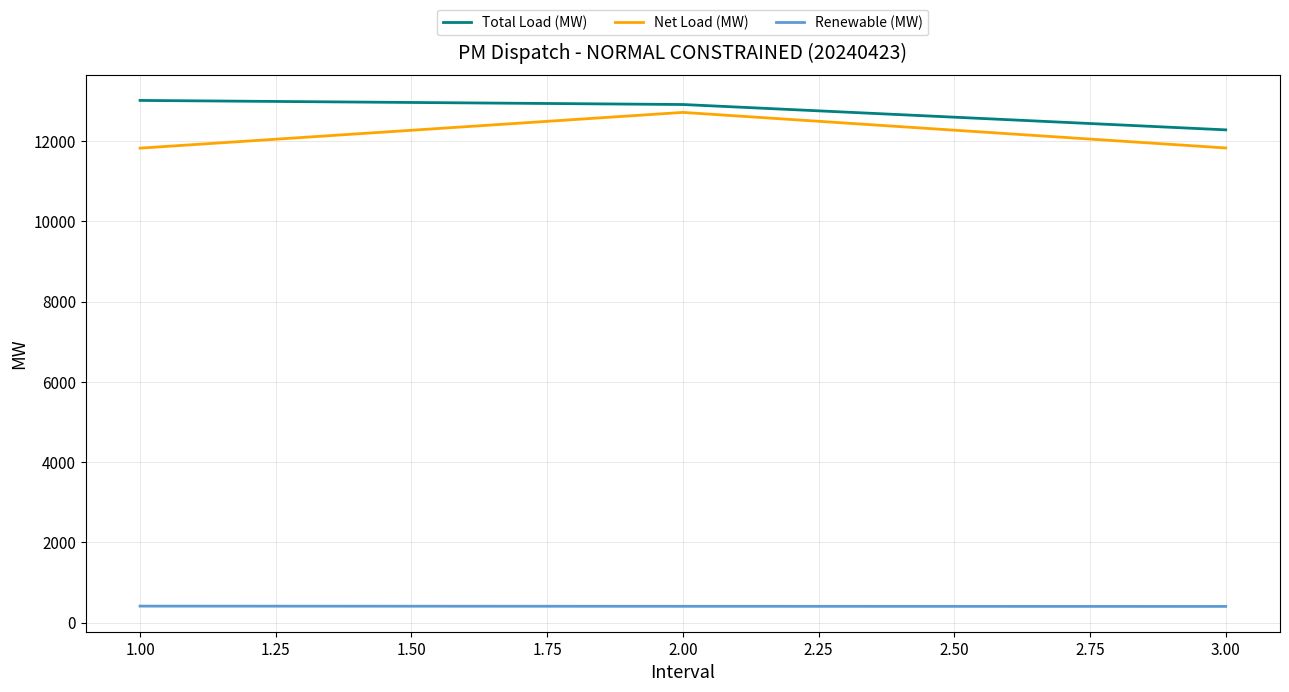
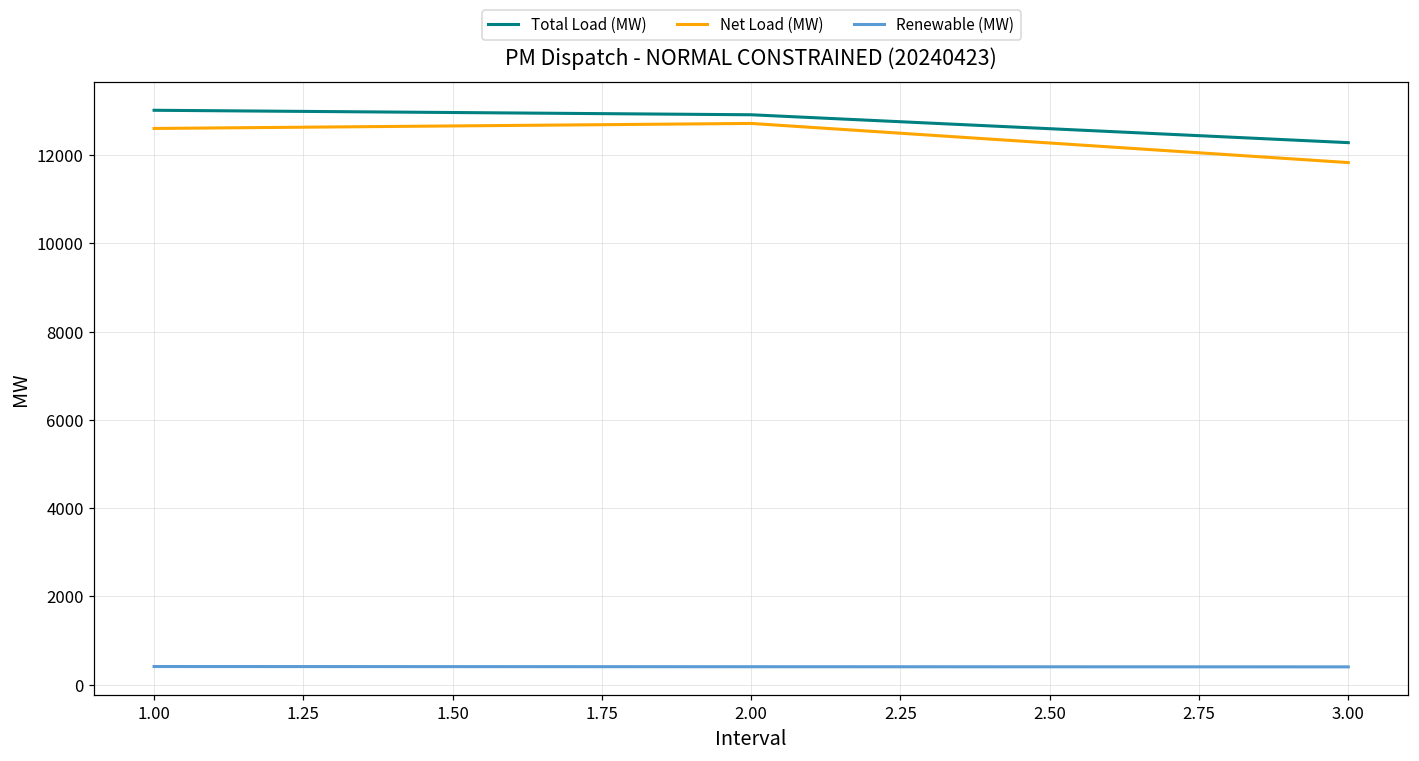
  {
    "Total Load (MW)": {
      "1.00": 13000,
      "2.00": 12900,
      "3.00": 12300
    },
    "Net Load (MW)": {
-     "1.00": 11800,
+     "1.00": 12600,
      "2.00": 12700,
      "3.00": 11800
    },
    "Renewable (MW)": {
      "1.00": 400,
      "2.00": 400,
      "3.00": 400
    }
  }
